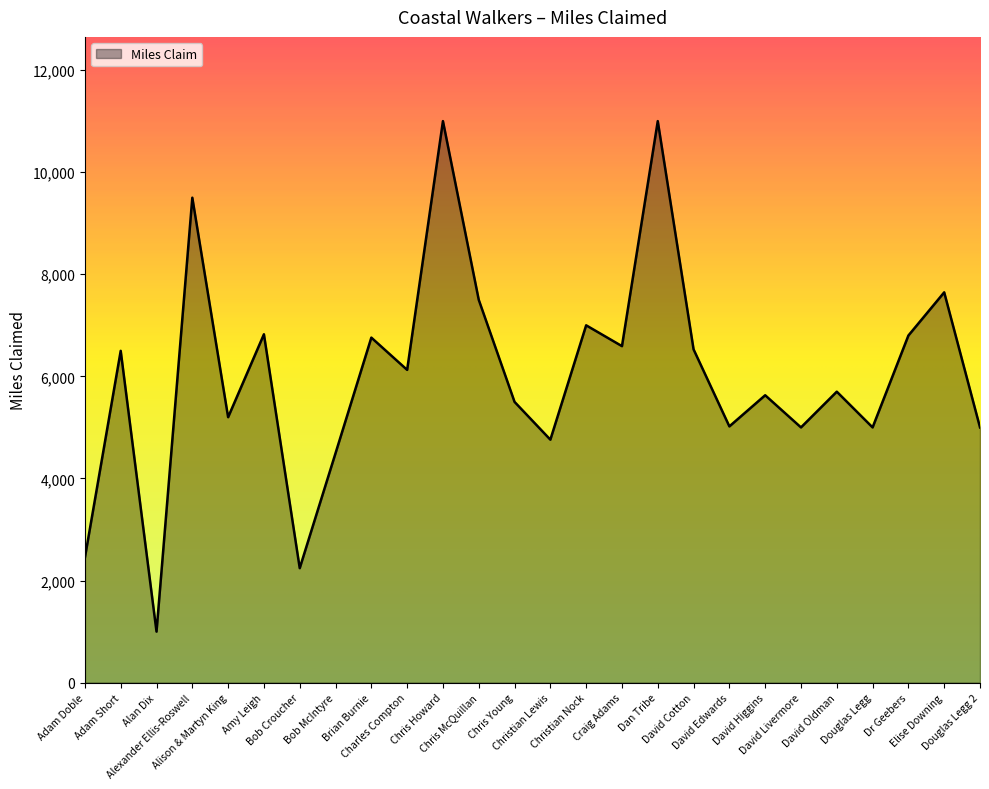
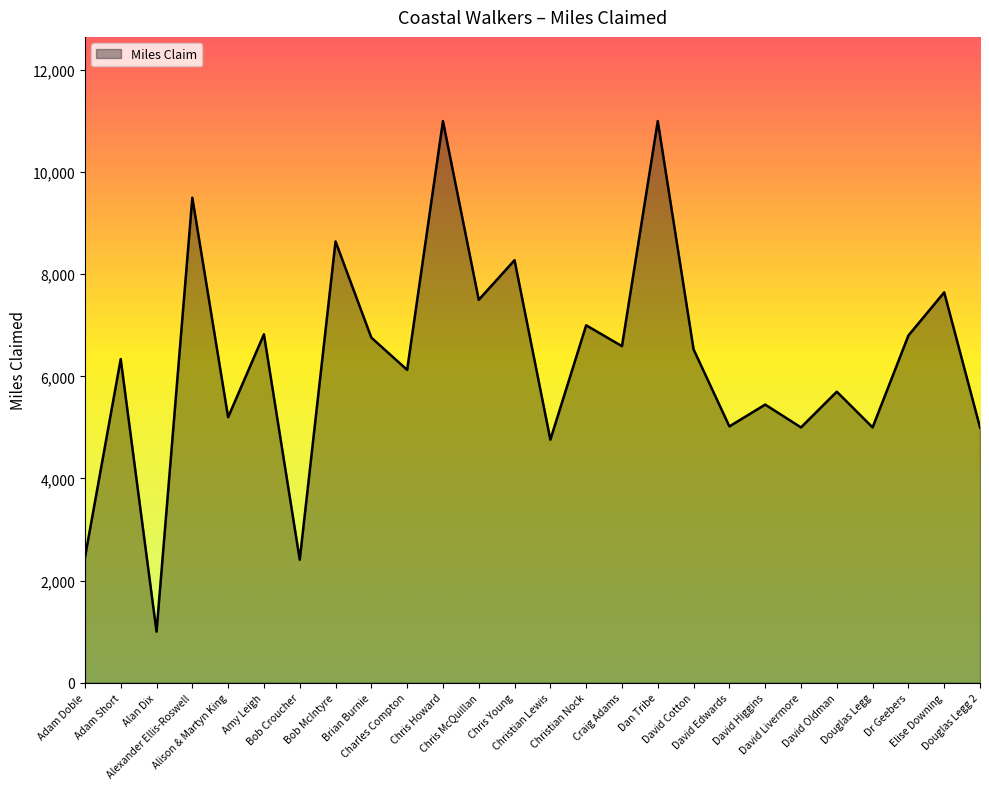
  {
    "Adam Doble": "2,500",
-   "Adam Short": "6,500",
+   "Adam Short": "6,300",
    "Alan Dix": "1,000",
    "Alexander Ellis-Roswell": "9,500",
    "Alison & Martyn King": "5,200",
    "Amy Leigh": "6,800",
-   "Bob Croucher": "2,200",
-   "Bob McIntyre": "4,500",
+   "Bob Croucher": "2,400",
+   "Bob McIntyre": "8,600",
    "Brian Burnie": "6,800",
    "Charles Compton": "6,100",
    "Chris Howard": "11,000",
    "Chris McQuillan": "7,500",
-   "Chris Young": "5,500",
+   "Chris Young": "8,300",
    "Christian Lewis": "4,800",
    "Christian Nock": "7,000",
    "Craig Adams": "6,600",
    "Dan Tribe": "11,000",
    "David Cotton": "6,500",
    "David Edwards": "5,000",
-   "David Higgins": "5,600",
+   "David Higgins": "5,400",
    "David Livermore": "5,000",
    "David Oldman": "5,700",
    "Douglas Legg": "5,000",
    "Dr Geebers": "6,800",
    "Elise Downing": "7,600",
    "Douglas Legg 2": "5,000"
  }
